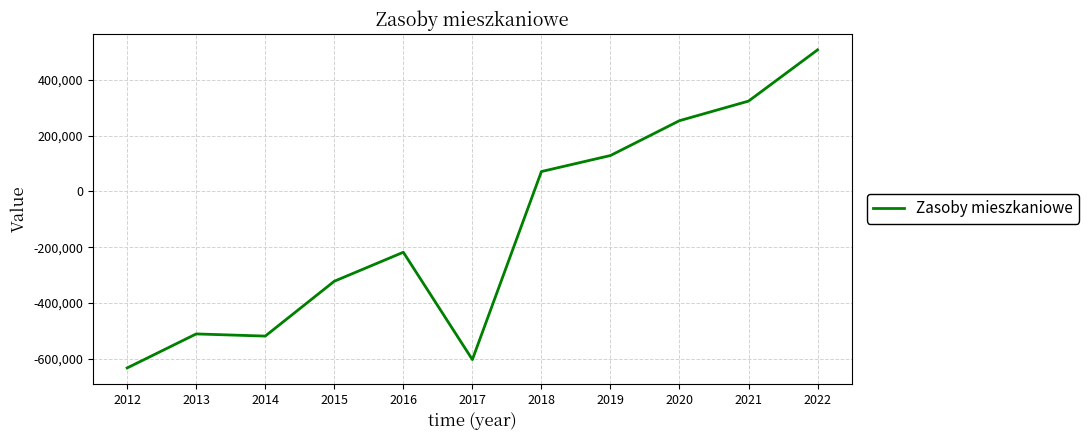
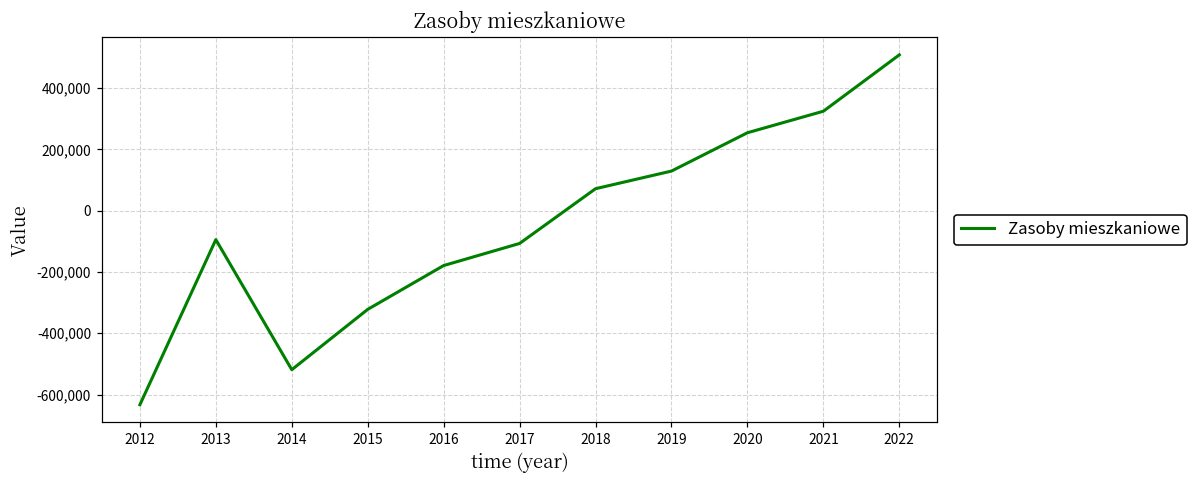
  {
    "2012": "-630,000",
-   "2013": "-510,000",
+   "2013": "-90,000",
    "2014": "-520,000",
    "2015": "-320,000",
-   "2016": "-220,000",
-   "2017": "-600,000",
+   "2016": "-180,000",
+   "2017": "-110,000",
    "2018": "70,000",
    "2019": "130,000",
    "2020": "250,000",
    "2021": "320,000",
    "2022": "510,000"
  }
